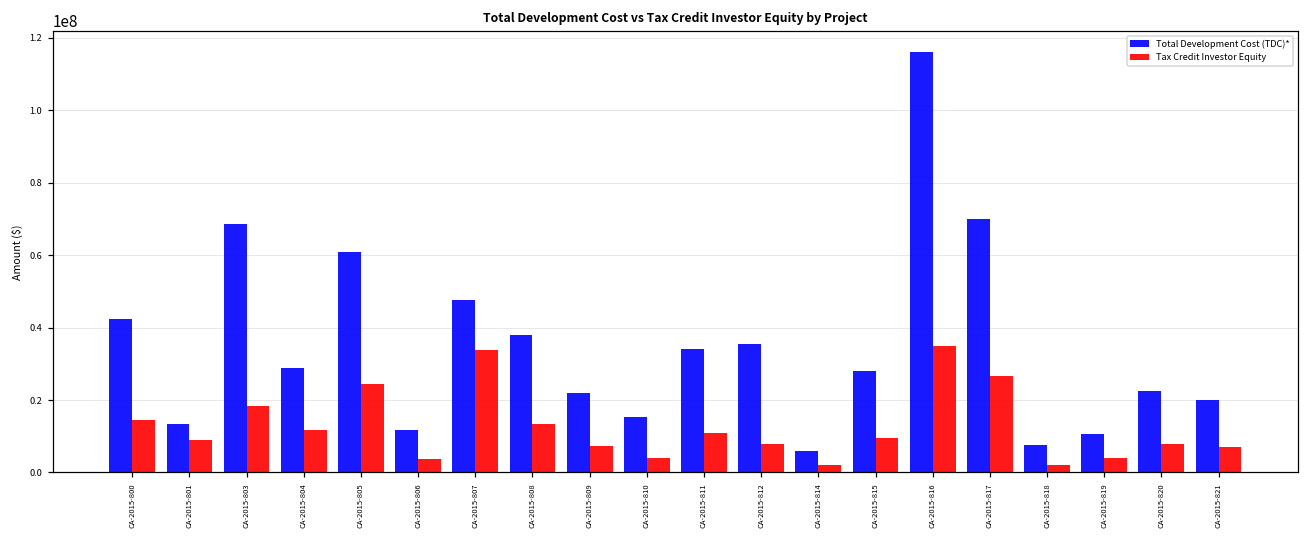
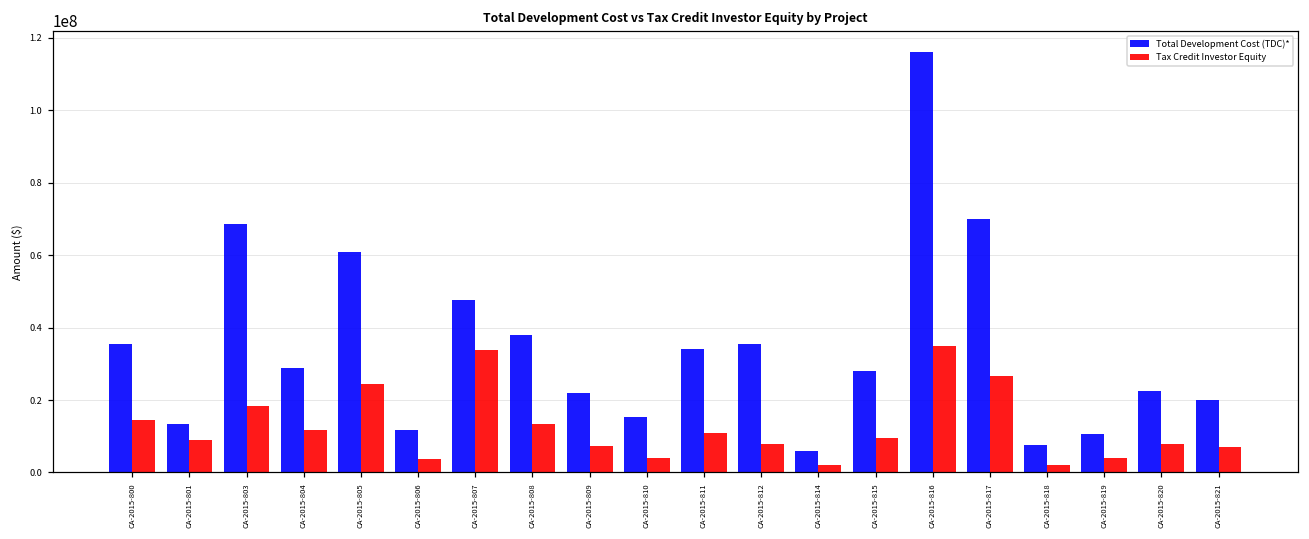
  {
    "Total Development Cost (TDC)*": {
-     "CA-2015-800": 42000000,
+     "CA-2015-800": 35000000,
      "CA-2015-801": 14000000,
      "CA-2015-803": 69000000,
      "CA-2015-804": 29000000,
      "CA-2015-805": 61000000,
      "CA-2015-806": 12000000,
      "CA-2015-807": 48000000,
      "CA-2015-808": 38000000,
      "CA-2015-809": 22000000,
      "CA-2015-810": 15000000,
      "CA-2015-811": 34000000,
      "CA-2015-812": 35000000,
      "CA-2015-814": 6000000,
      "CA-2015-815": 28000000,
      "CA-2015-816": 116000000,
      "CA-2015-817": 70000000,
      "CA-2015-818": 8000000,
      "CA-2015-819": 11000000,
      "CA-2015-820": 23000000,
      "CA-2015-821": 20000000
    },
    "Tax Credit Investor Equity": {
      "CA-2015-800": 14000000,
      "CA-2015-801": 9000000,
      "CA-2015-803": 18000000,
      "CA-2015-804": 12000000,
      "CA-2015-805": 24000000,
      "CA-2015-806": 4000000,
      "CA-2015-807": 34000000,
      "CA-2015-808": 13000000,
      "CA-2015-809": 7000000,
      "CA-2015-810": 4000000,
      "CA-2015-811": 11000000,
      "CA-2015-812": 8000000,
      "CA-2015-814": 2000000,
      "CA-2015-815": 10000000,
      "CA-2015-816": 35000000,
      "CA-2015-817": 27000000,
      "CA-2015-818": 2000000,
      "CA-2015-819": 4000000,
      "CA-2015-820": 8000000,
      "CA-2015-821": 7000000
    }
  }
